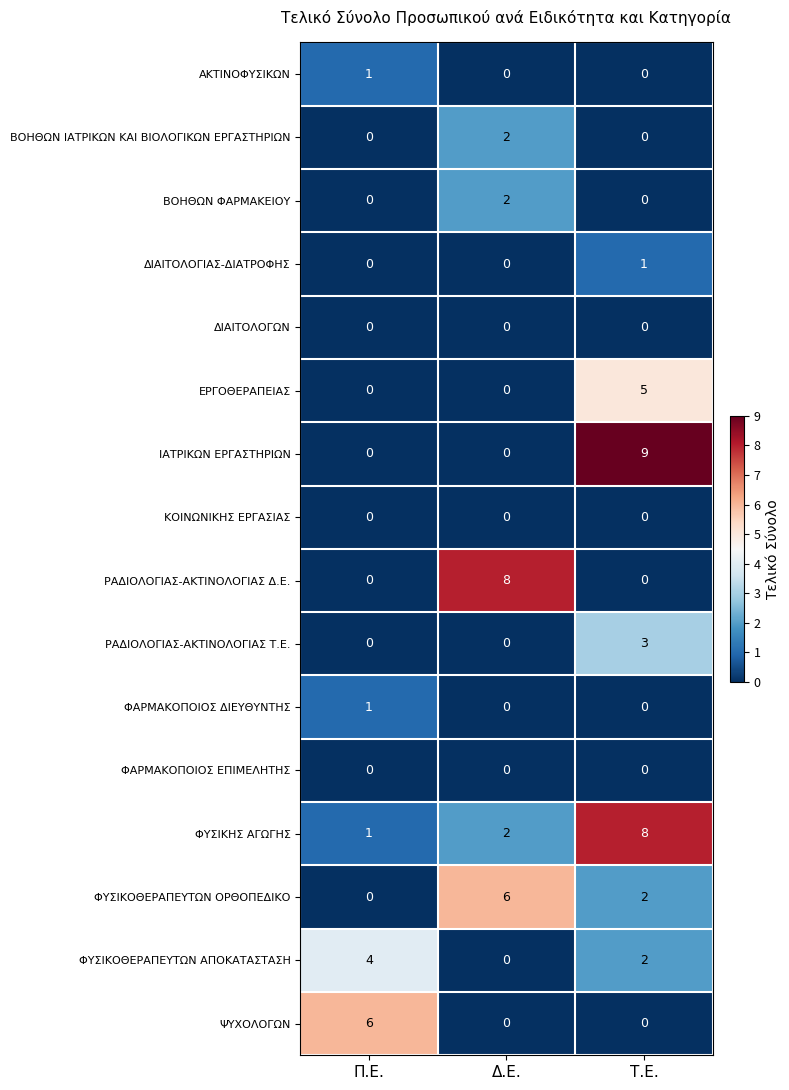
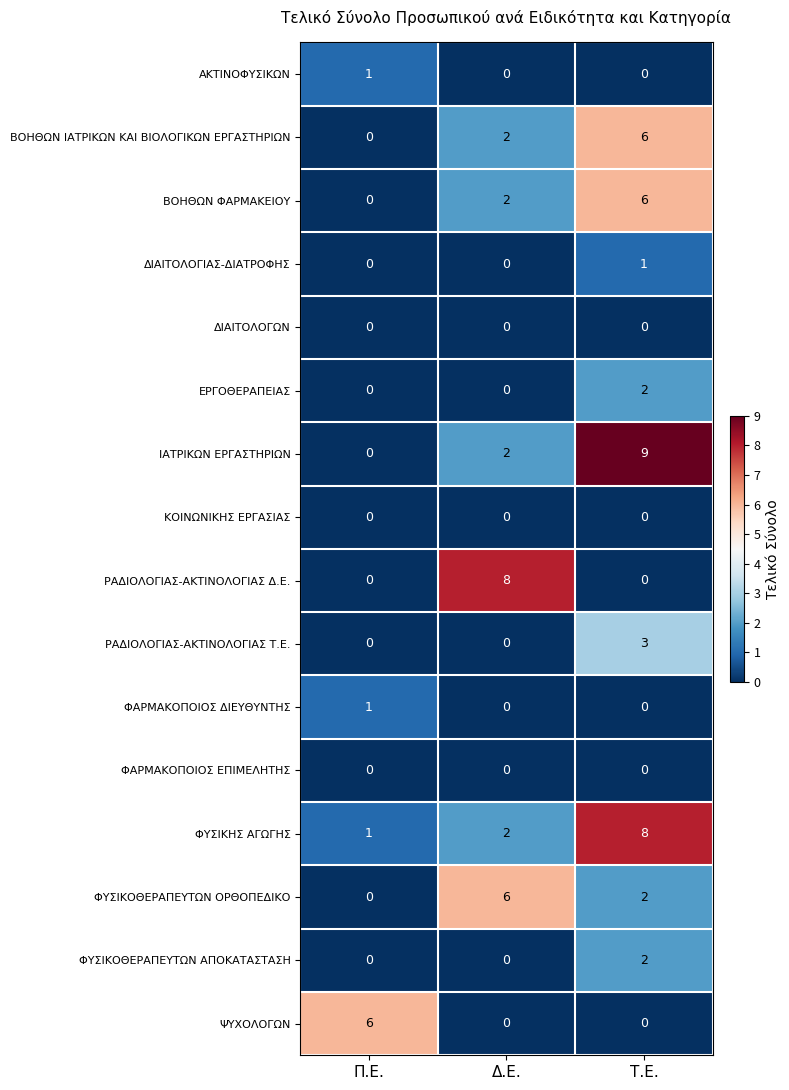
  {
    "ΑΚΤΙΝΟΦΥΣΙΚΩΝ": {
      "Π.Ε.": 1,
      "Δ.Ε.": 0,
      "Τ.Ε.": 0
    },
    "ΒΟΗΘΩΝ ΙΑΤΡΙΚΩΝ ΚΑΙ ΒΙΟΛΟΓΙΚΩΝ ΕΡΓΑΣΤΗΡΙΩΝ": {
      "Π.Ε.": 0,
      "Δ.Ε.": 2,
-     "Τ.Ε.": 0
+     "Τ.Ε.": 6
    },
    "ΒΟΗΘΩΝ ΦΑΡΜΑΚΕΙΟΥ": {
      "Π.Ε.": 0,
      "Δ.Ε.": 2,
-     "Τ.Ε.": 0
+     "Τ.Ε.": 6
    },
    "ΔΙΑΙΤΟΛΟΓΙΑΣ-ΔΙΑΤΡΟΦΗΣ": {
      "Π.Ε.": 0,
      "Δ.Ε.": 0,
      "Τ.Ε.": 1
    },
    "ΔΙΑΙΤΟΛΟΓΩΝ": {
      "Π.Ε.": 0,
      "Δ.Ε.": 0,
      "Τ.Ε.": 0
    },
    "ΕΡΓΟΘΕΡΑΠΕΙΑΣ": {
      "Π.Ε.": 0,
      "Δ.Ε.": 0,
-     "Τ.Ε.": 5
+     "Τ.Ε.": 2
    },
    "ΙΑΤΡΙΚΩΝ ΕΡΓΑΣΤΗΡΙΩΝ": {
      "Π.Ε.": 0,
-     "Δ.Ε.": 0,
+     "Δ.Ε.": 2,
      "Τ.Ε.": 9
    },
    "ΚΟΙΝΩΝΙΚΗΣ ΕΡΓΑΣΙΑΣ": {
      "Π.Ε.": 0,
      "Δ.Ε.": 0,
      "Τ.Ε.": 0
    },
    "ΡΑΔΙΟΛΟΓΙΑΣ-ΑΚΤΙΝΟΛΟΓΙΑΣ Δ.Ε.": {
      "Π.Ε.": 0,
      "Δ.Ε.": 8,
      "Τ.Ε.": 0
    },
    "ΡΑΔΙΟΛΟΓΙΑΣ-ΑΚΤΙΝΟΛΟΓΙΑΣ Τ.Ε.": {
      "Π.Ε.": 0,
      "Δ.Ε.": 0,
      "Τ.Ε.": 3
    },
    "ΦΑΡΜΑΚΟΠΟΙΟΣ ΔΙΕΥΘΥΝΤΗΣ": {
      "Π.Ε.": 1,
      "Δ.Ε.": 0,
      "Τ.Ε.": 0
    },
    "ΦΑΡΜΑΚΟΠΟΙΟΣ ΕΠΙΜΕΛΗΤΗΣ": {
      "Π.Ε.": 0,
      "Δ.Ε.": 0,
      "Τ.Ε.": 0
    },
    "ΦΥΣΙΚΗΣ ΑΓΩΓΗΣ": {
      "Π.Ε.": 1,
      "Δ.Ε.": 2,
      "Τ.Ε.": 8
    },
    "ΦΥΣΙΚΟΘΕΡΑΠΕΥΤΩΝ ΟΡΘΟΠΕΔΙΚΟ": {
      "Π.Ε.": 0,
      "Δ.Ε.": 6,
      "Τ.Ε.": 2
    },
    "ΦΥΣΙΚΟΘΕΡΑΠΕΥΤΩΝ ΑΠΟΚΑΤΑΣΤΑΣΗ": {
-     "Π.Ε.": 4,
+     "Π.Ε.": 0,
      "Δ.Ε.": 0,
      "Τ.Ε.": 2
    },
    "ΨΥΧΟΛΟΓΩΝ": {
      "Π.Ε.": 6,
      "Δ.Ε.": 0,
      "Τ.Ε.": 0
    }
  }
